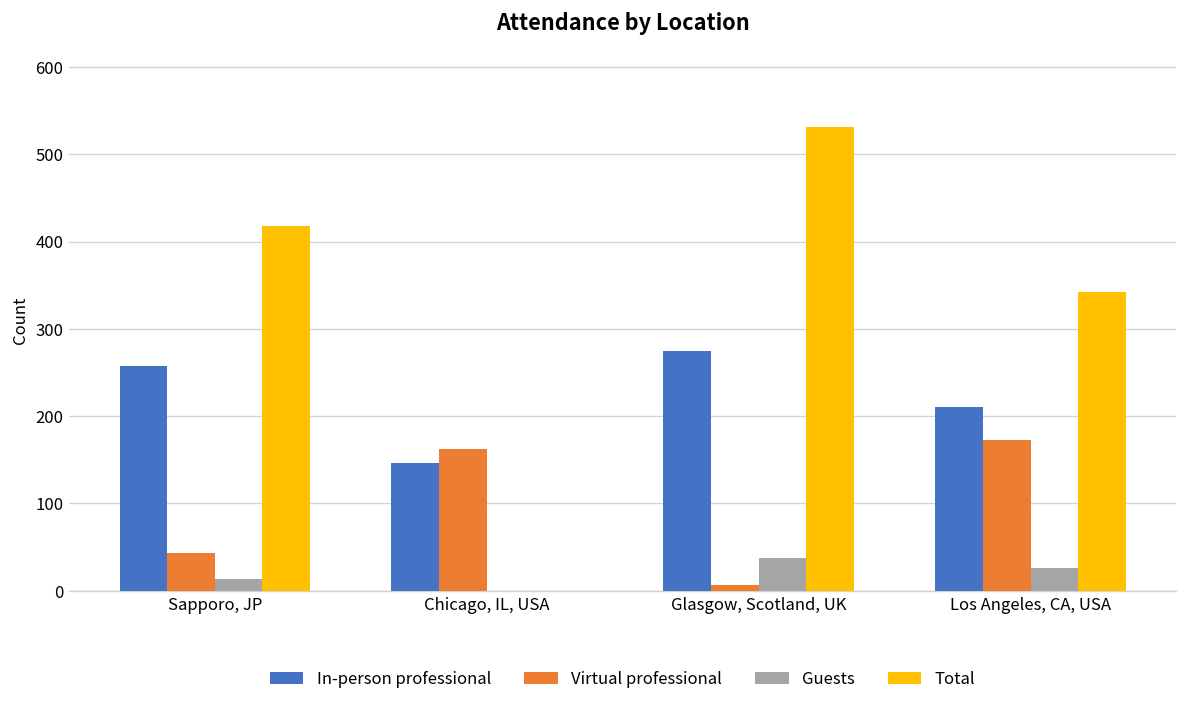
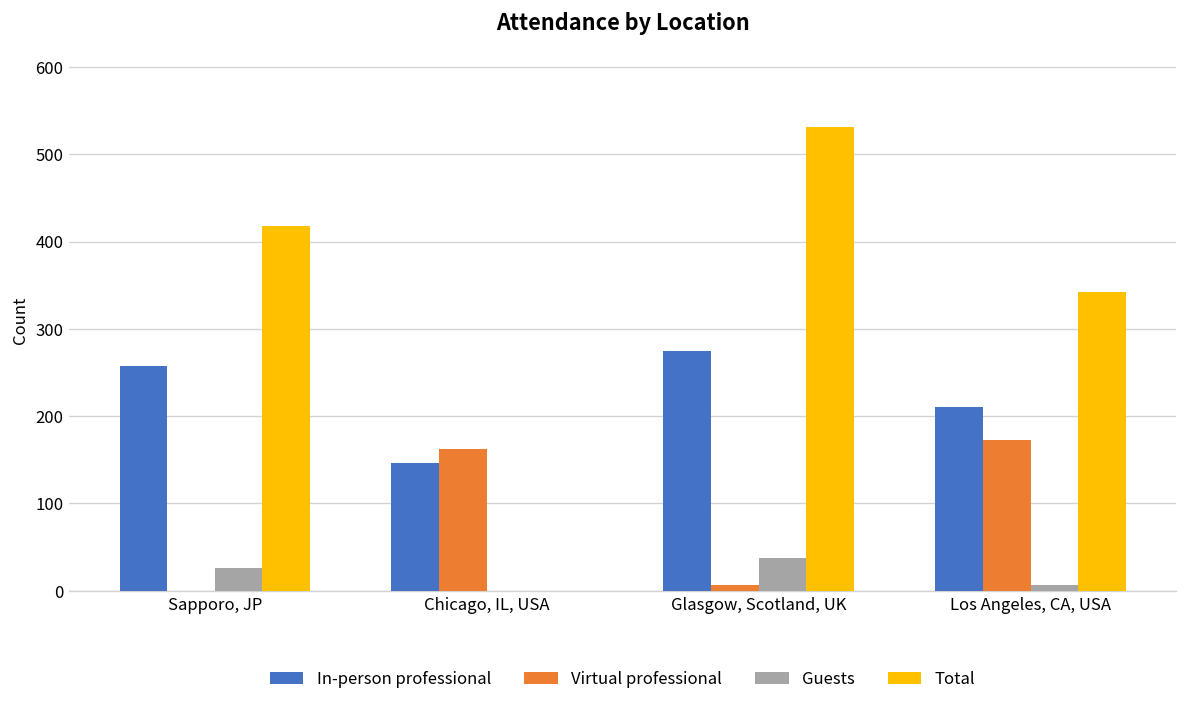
  {
    "In-person professional": {
      "Sapporo, JP": 260,
      "Chicago, IL, USA": 150,
      "Glasgow, Scotland, UK": 280,
      "Los Angeles, CA, USA": 210
    },
    "Virtual professional": {
-     "Sapporo, JP": 40,
+     "Sapporo, JP": 0,
      "Chicago, IL, USA": 160,
      "Glasgow, Scotland, UK": 10,
      "Los Angeles, CA, USA": 170
    },
    "Guests": {
-     "Sapporo, JP": 10,
+     "Sapporo, JP": 30,
      "Chicago, IL, USA": 0,
      "Glasgow, Scotland, UK": 40,
-     "Los Angeles, CA, USA": 30
+     "Los Angeles, CA, USA": 10
    },
    "Total": {
      "Sapporo, JP": 420,
      "Chicago, IL, USA": 0,
      "Glasgow, Scotland, UK": 530,
      "Los Angeles, CA, USA": 340
    }
  }
